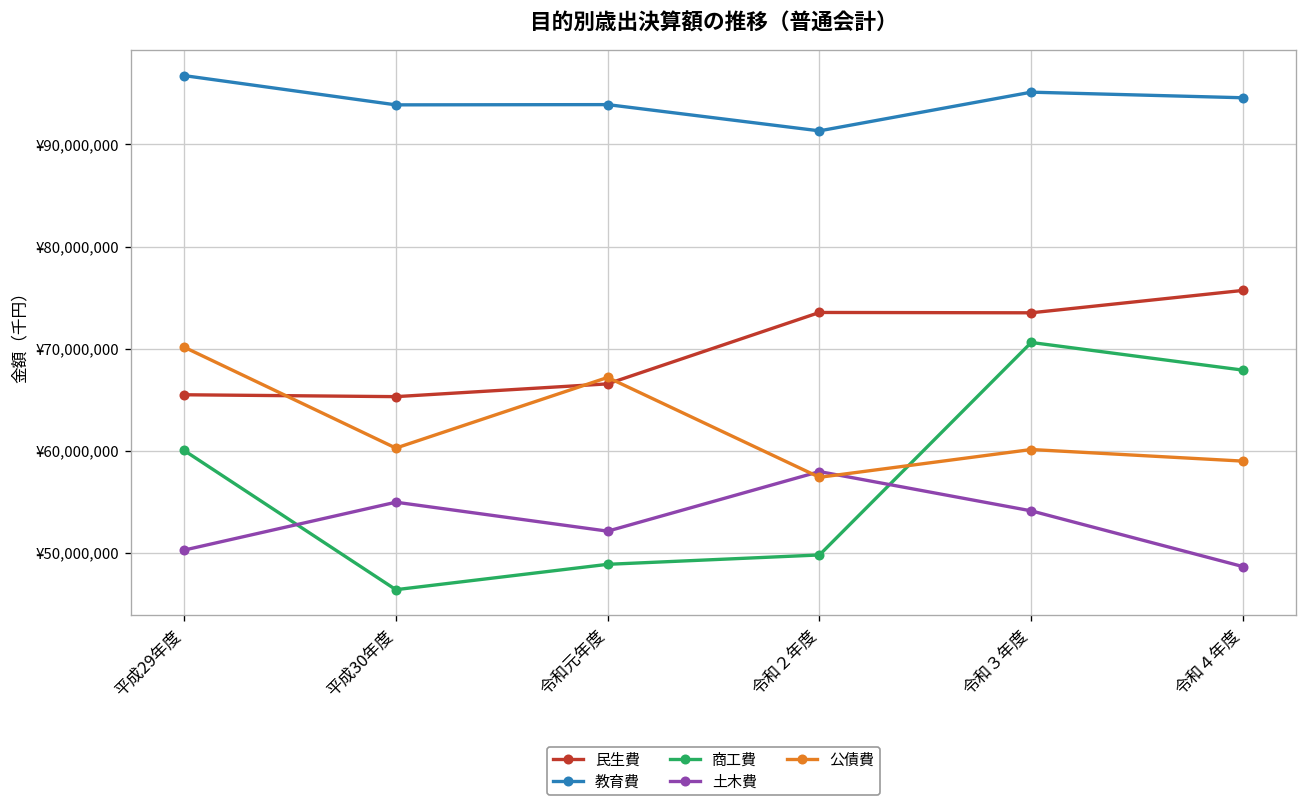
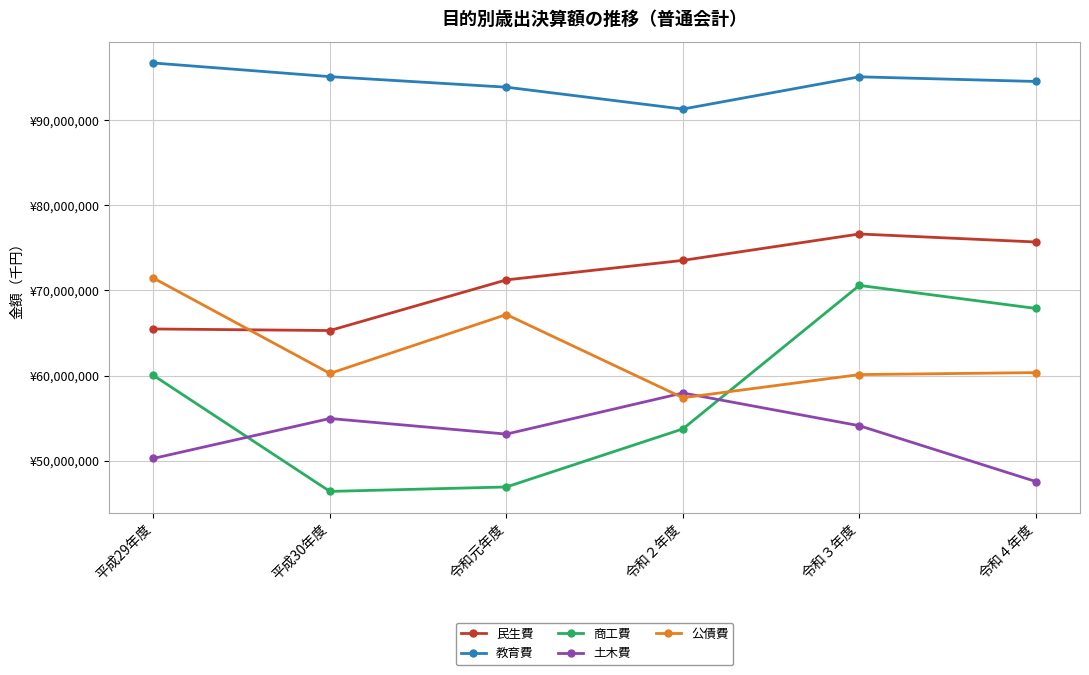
  {
    "民生費": {
      "平成29年度": "¥65,000,000",
      "平成30年度": "¥65,000,000",
-     "令和元年度": "¥67,000,000",
+     "令和元年度": "¥71,000,000",
      "令和２年度": "¥74,000,000",
-     "令和３年度": "¥74,000,000",
+     "令和３年度": "¥77,000,000",
      "令和４年度": "¥76,000,000"
    },
    "教育費": {
      "平成29年度": "¥97,000,000",
-     "平成30年度": "¥94,000,000",
+     "平成30年度": "¥95,000,000",
      "令和元年度": "¥94,000,000",
      "令和２年度": "¥91,000,000",
      "令和３年度": "¥95,000,000",
      "令和４年度": "¥95,000,000"
    },
    "商工費": {
      "平成29年度": "¥60,000,000",
      "平成30年度": "¥46,000,000",
-     "令和元年度": "¥49,000,000",
-     "令和２年度": "¥50,000,000",
+     "令和元年度": "¥47,000,000",
+     "令和２年度": "¥54,000,000",
      "令和３年度": "¥71,000,000",
      "令和４年度": "¥68,000,000"
    },
    "土木費": {
      "平成29年度": "¥50,000,000",
      "平成30年度": "¥55,000,000",
-     "令和元年度": "¥52,000,000",
+     "令和元年度": "¥53,000,000",
      "令和２年度": "¥58,000,000",
      "令和３年度": "¥54,000,000",
-     "令和４年度": "¥49,000,000"
+     "令和４年度": "¥48,000,000"
    },
    "公債費": {
-     "平成29年度": "¥70,000,000",
+     "平成29年度": "¥71,000,000",
      "平成30年度": "¥60,000,000",
      "令和元年度": "¥67,000,000",
      "令和２年度": "¥57,000,000",
      "令和３年度": "¥60,000,000",
-     "令和４年度": "¥59,000,000"
+     "令和４年度": "¥60,000,000"
    }
  }
